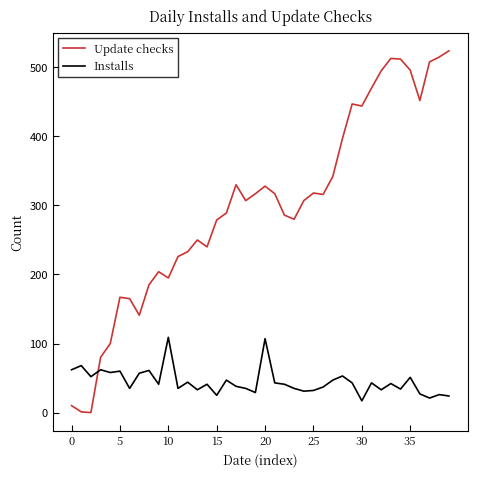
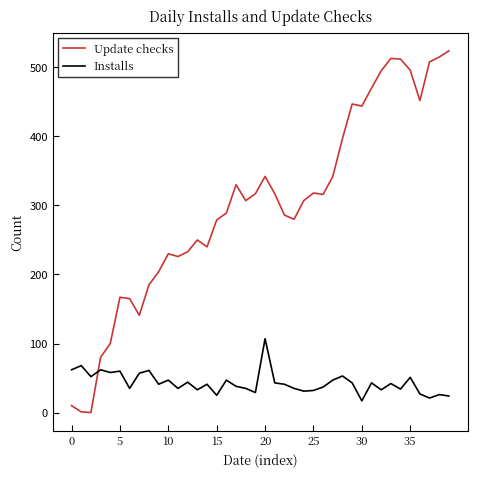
  {
    "Update checks": {
      "0": 10,
      "5": 170,
-     "10": 200,
+     "10": 230,
      "15": 280,
-     "20": 330,
+     "20": 340,
      "25": 320,
      "30": 440,
      "35": 500
    },
    "Installs": {
      "0": 60,
      "5": 60,
-     "10": 110,
+     "10": 50,
      "15": 30,
      "20": 110,
      "25": 30,
      "30": 20,
      "35": 50
    }
  }
